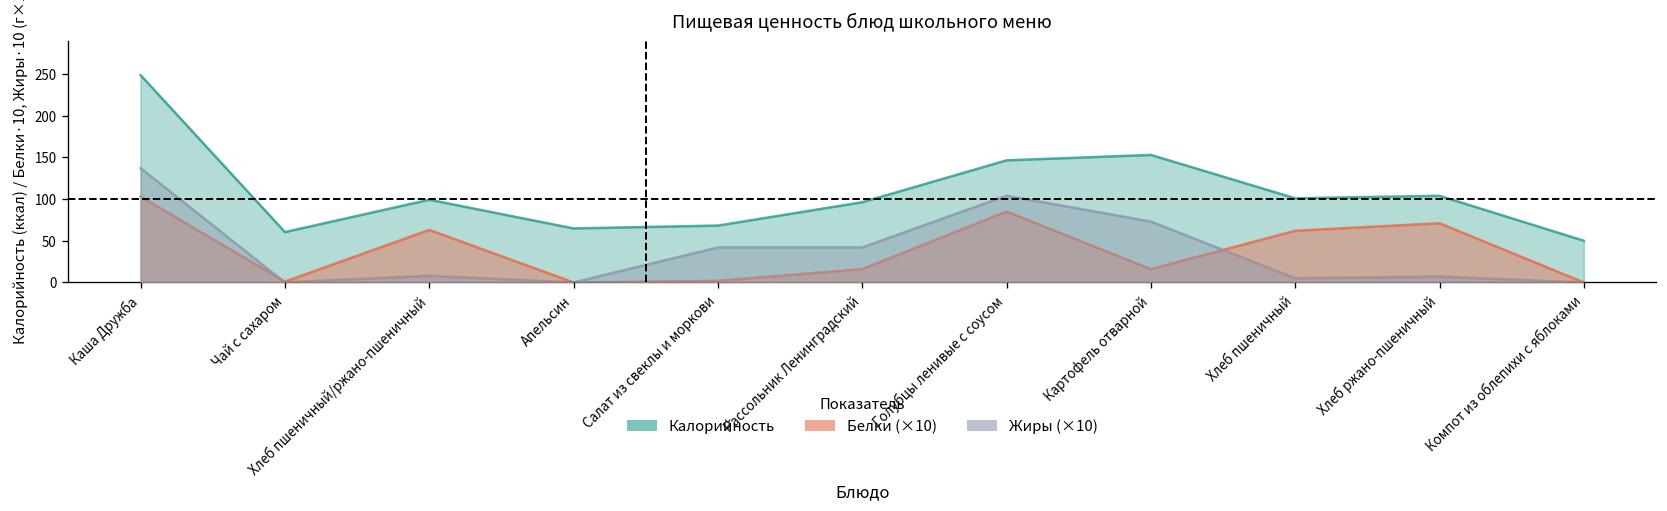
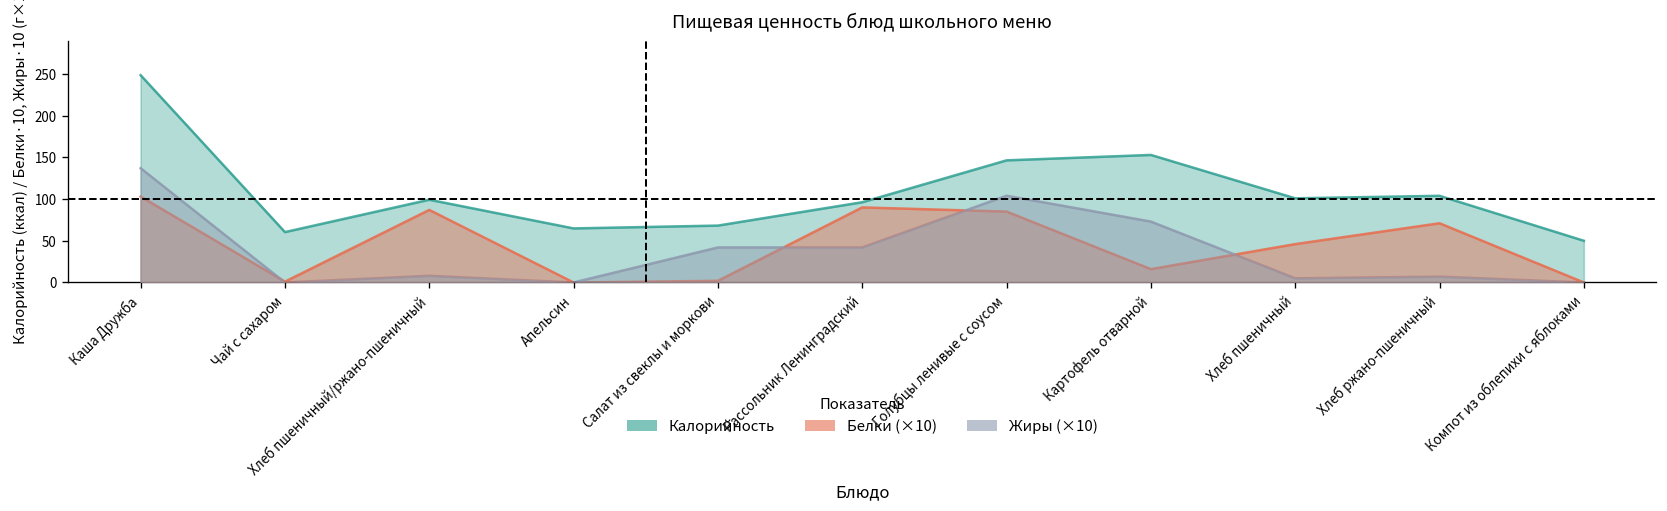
  {
    "Белки (×10)": {
      "Каша Дружба": 100,
-     "Хлеб пшеничный/ржано-пшеничный": 60,
+     "Хлеб пшеничный/ржано-пшеничный": 90,
      "Салат из свеклы и моркови": 0,
-     "Рассольник Ленинградский": 20,
+     "Рассольник Ленинградский": 90,
      "Голубцы ленивые с соусом": 90,
      "Картофель отварной": 20,
-     "Хлеб пшеничный": 60,
+     "Хлеб пшеничный": 50,
      "Хлеб ржано-пшеничный": 70
    }
  }
